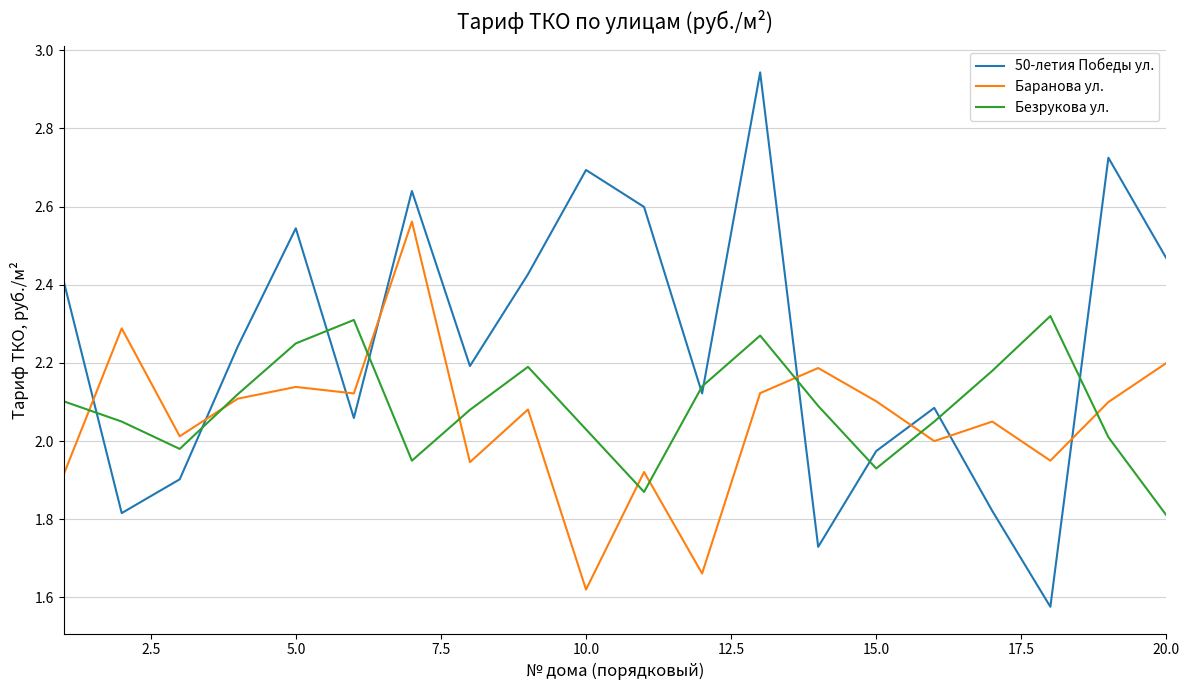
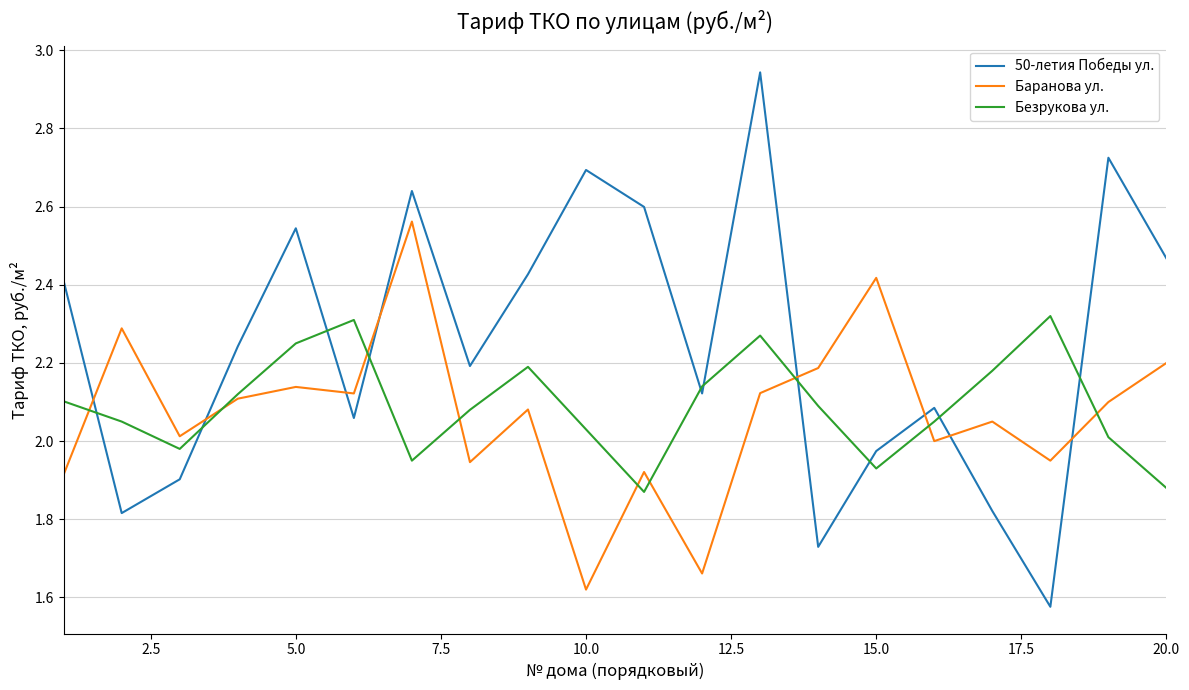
  {
    "50-летия Победы ул.": {
      "5.0": 2.54,
      "10.0": 2.69,
      "15.0": 1.97,
      "20.0": 2.47
    },
    "Баранова ул.": {
      "5.0": 2.14,
      "10.0": 1.62,
-     "15.0": 2.10,
+     "15.0": 2.42,
      "20.0": 2.20
    },
    "Безрукова ул.": {
      "5.0": 2.25,
      "10.0": 2.03,
      "15.0": 1.93,
-     "20.0": 1.81
+     "20.0": 1.88
    }
  }
